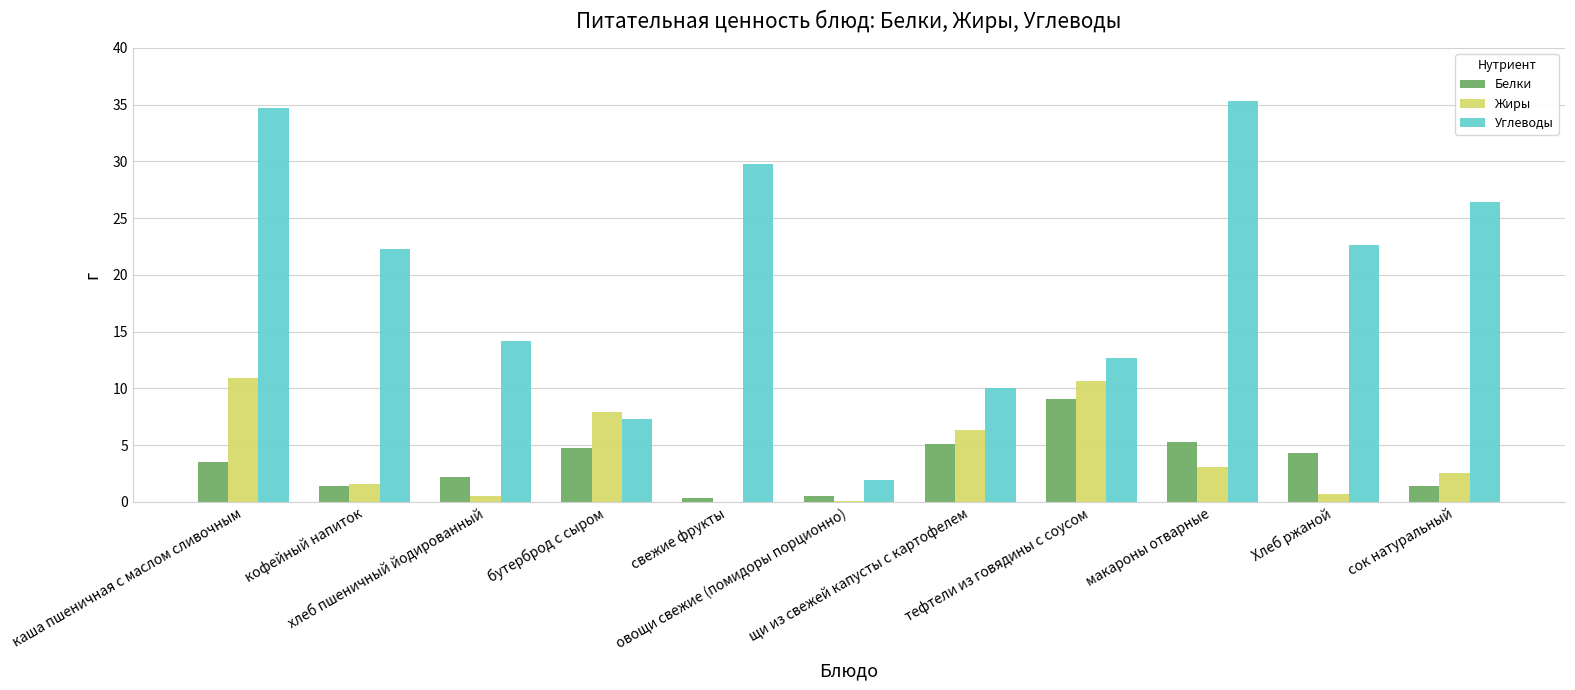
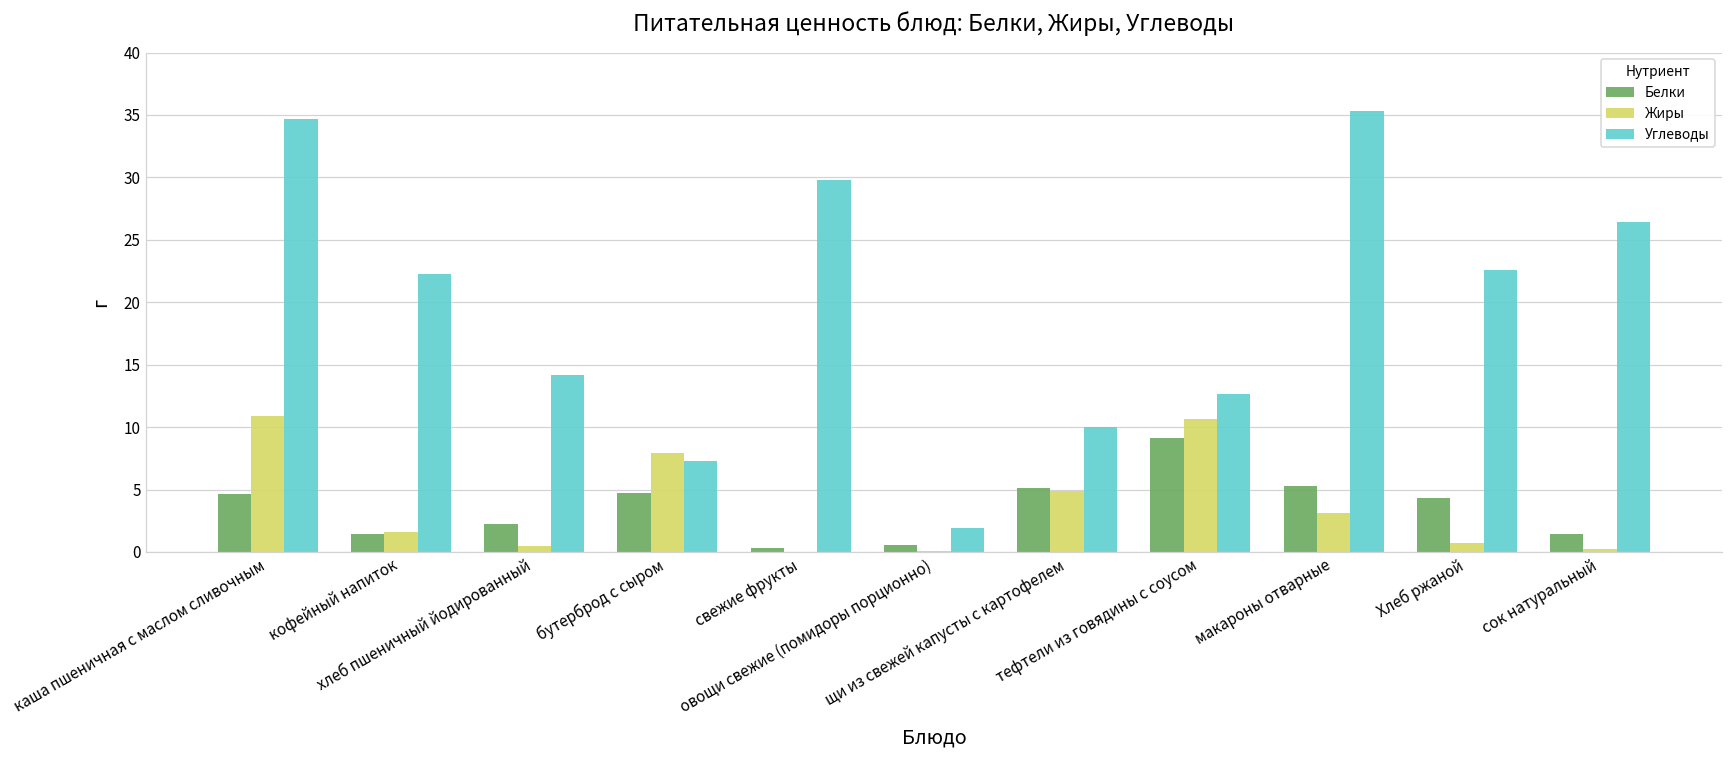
  {
    "Белки": {
-     "каша пшеничная с маслом сливочным": 3.5,
+     "каша пшеничная с маслом сливочным": 4.6,
      "кофейный напиток": 1.4,
      "хлеб пшеничный йодированный": 2.2,
      "бутерброд с сыром": 4.7,
      "свежие фрукты": 0.3,
      "овощи свежие (помидоры порционно)": 0.6,
      "щи из свежей капусты с картофелем": 5.1,
      "тефтели из говядины с соусом": 9.1,
      "макароны отварные": 5.3,
      "Хлеб ржаной": 4.3,
      "сок натуральный": 1.4
    },
    "Жиры": {
      "каша пшеничная с маслом сливочным": 10.9,
      "кофейный напиток": 1.6,
      "хлеб пшеничный йодированный": 0.5,
      "бутерброд с сыром": 7.9,
      "свежие фрукты": 0.0,
-     "щи из свежей капусты с картофелем": 6.3,
+     "щи из свежей капусты с картофелем": 4.9,
      "тефтели из говядины с соусом": 10.6,
      "макароны отварные": 3.1,
      "Хлеб ржаной": 0.7,
-     "сок натуральный": 2.5
+     "сок натуральный": 0.2
    },
    "Углеводы": {
      "каша пшеничная с маслом сливочным": 34.7,
      "кофейный напиток": 22.3,
      "хлеб пшеничный йодированный": 14.2,
      "бутерброд с сыром": 7.3,
      "свежие фрукты": 29.8,
      "овощи свежие (помидоры порционно)": 1.9,
      "щи из свежей капусты с картофелем": 10.0,
      "тефтели из говядины с соусом": 12.7,
      "макароны отварные": 35.3,
      "Хлеб ржаной": 22.6,
      "сок натуральный": 26.4
    }
  }
